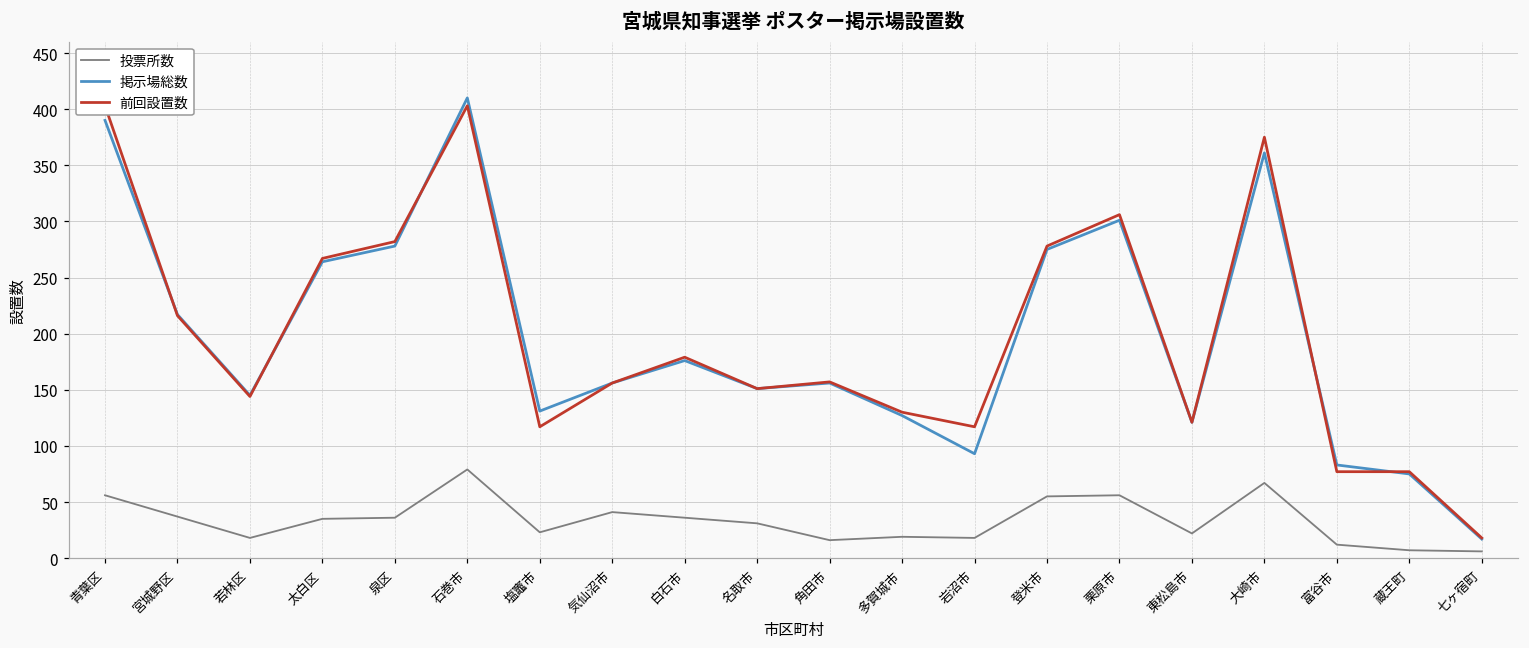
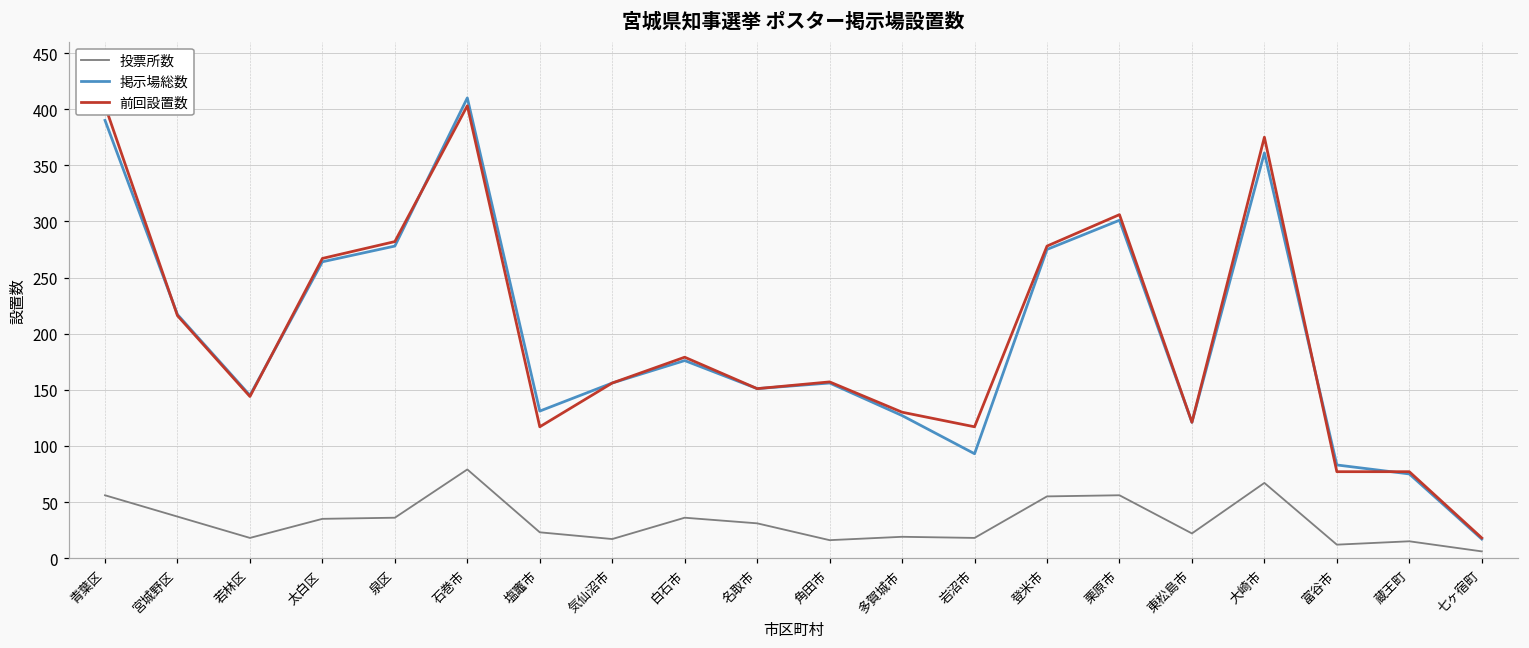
  {
    "投票所数": {
      "青葉区": 56,
      "宮城野区": 37,
      "若林区": 18,
      "太白区": 35,
      "泉区": 36,
      "石巻市": 79,
      "塩竈市": 23,
-     "気仙沼市": 41,
+     "気仙沼市": 17,
      "白石市": 36,
      "名取市": 31,
      "角田市": 16,
      "多賀城市": 19,
      "岩沼市": 18,
      "登米市": 55,
      "栗原市": 56,
      "東松島市": 22,
      "大崎市": 67,
      "富谷市": 12,
-     "蔵王町": 7,
+     "蔵王町": 15,
      "七ヶ宿町": 6
    },
    "掲示場総数": {
      "青葉区": 390,
      "太白区": 264,
      "泉区": 278,
      "石巻市": 410,
      "塩竈市": 131,
      "白石市": 176,
      "多賀城市": 127,
      "岩沼市": 93,
      "登米市": 275,
      "栗原市": 301,
      "大崎市": 361,
      "富谷市": 83
    },
    "前回設置数": {
      "太白区": 267,
      "泉区": 282,
      "石巻市": 403,
      "塩竈市": 117,
      "白石市": 179,
      "多賀城市": 130,
      "岩沼市": 117,
      "登米市": 278,
      "栗原市": 306,
      "大崎市": 375,
      "富谷市": 77
    }
  }
